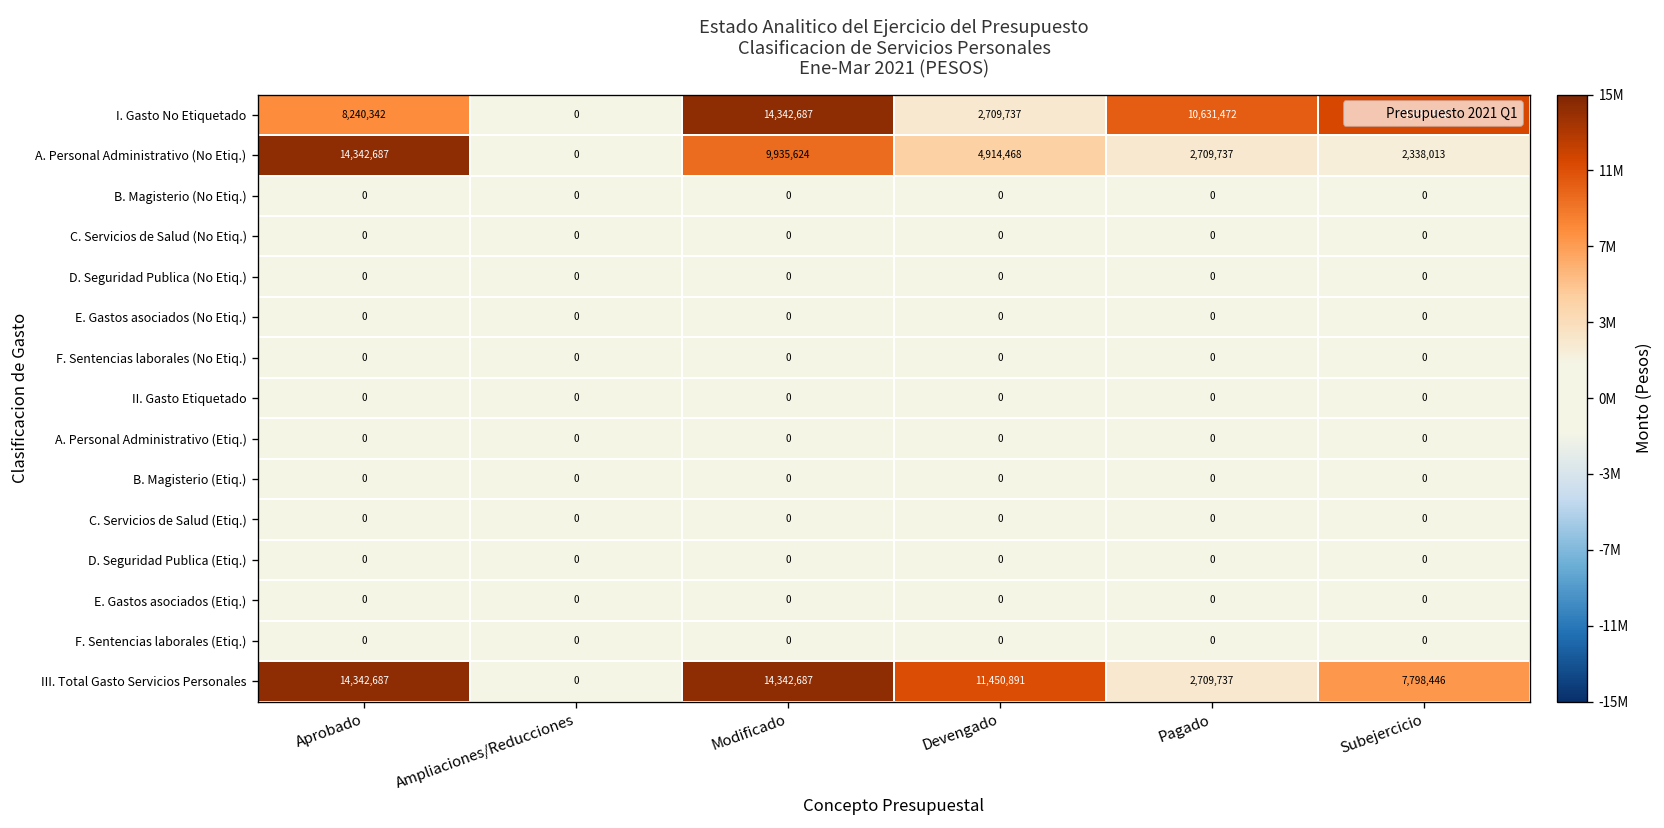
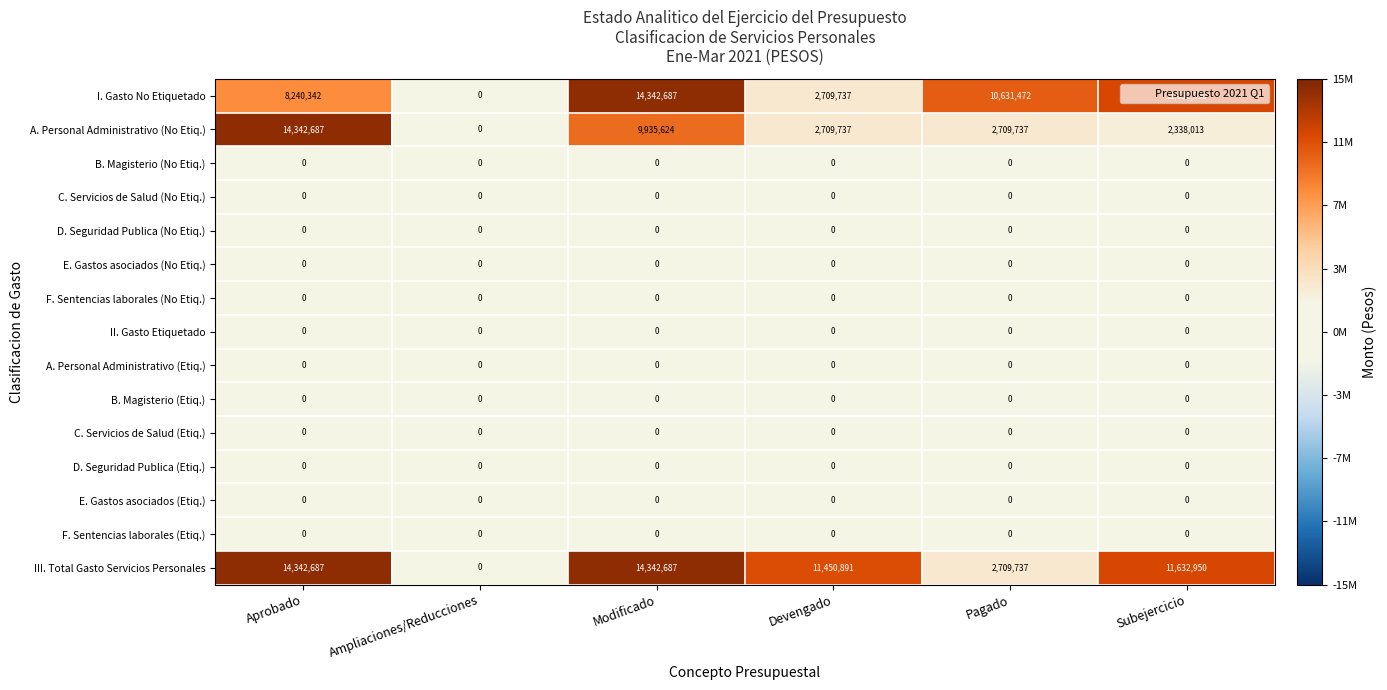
  {
    "I. Gasto No Etiquetado": {
      "Aprobado": "8,240,342",
      "Ampliaciones/Reducciones": "0",
      "Modificado": "14,342,687",
      "Devengado": "2,709,737",
      "Pagado": "10,631,472"
    },
    "A. Personal Administrativo (No Etiq.)": {
      "Aprobado": "14,342,687",
      "Ampliaciones/Reducciones": "0",
      "Modificado": "9,935,624",
-     "Devengado": "4,914,468",
+     "Devengado": "2,709,737",
      "Pagado": "2,709,737",
      "Subejercicio": "2,338,013"
    },
    "B. Magisterio (No Etiq.)": {
      "Aprobado": "0",
      "Ampliaciones/Reducciones": "0",
      "Modificado": "0",
      "Devengado": "0",
      "Pagado": "0",
      "Subejercicio": "0"
    },
    "C. Servicios de Salud (No Etiq.)": {
      "Aprobado": "0",
      "Ampliaciones/Reducciones": "0",
      "Modificado": "0",
      "Devengado": "0",
      "Pagado": "0",
      "Subejercicio": "0"
    },
    "D. Seguridad Publica (No Etiq.)": {
      "Aprobado": "0",
      "Ampliaciones/Reducciones": "0",
      "Modificado": "0",
      "Devengado": "0",
      "Pagado": "0",
      "Subejercicio": "0"
    },
    "E. Gastos asociados (No Etiq.)": {
      "Aprobado": "0",
      "Ampliaciones/Reducciones": "0",
      "Modificado": "0",
      "Devengado": "0",
      "Pagado": "0",
      "Subejercicio": "0"
    },
    "F. Sentencias laborales (No Etiq.)": {
      "Aprobado": "0",
      "Ampliaciones/Reducciones": "0",
      "Modificado": "0",
      "Devengado": "0",
      "Pagado": "0",
      "Subejercicio": "0"
    },
    "II. Gasto Etiquetado": {
      "Aprobado": "0",
      "Ampliaciones/Reducciones": "0",
      "Modificado": "0",
      "Devengado": "0",
      "Pagado": "0",
      "Subejercicio": "0"
    },
    "A. Personal Administrativo (Etiq.)": {
      "Aprobado": "0",
      "Ampliaciones/Reducciones": "0",
      "Modificado": "0",
      "Devengado": "0",
      "Pagado": "0",
      "Subejercicio": "0"
    },
    "B. Magisterio (Etiq.)": {
      "Aprobado": "0",
      "Ampliaciones/Reducciones": "0",
      "Modificado": "0",
      "Devengado": "0",
      "Pagado": "0",
      "Subejercicio": "0"
    },
    "C. Servicios de Salud (Etiq.)": {
      "Aprobado": "0",
      "Ampliaciones/Reducciones": "0",
      "Modificado": "0",
      "Devengado": "0",
      "Pagado": "0",
      "Subejercicio": "0"
    },
    "D. Seguridad Publica (Etiq.)": {
      "Aprobado": "0",
      "Ampliaciones/Reducciones": "0",
      "Modificado": "0",
      "Devengado": "0",
      "Pagado": "0",
      "Subejercicio": "0"
    },
    "E. Gastos asociados (Etiq.)": {
      "Aprobado": "0",
      "Ampliaciones/Reducciones": "0",
      "Modificado": "0",
      "Devengado": "0",
      "Pagado": "0",
      "Subejercicio": "0"
    },
    "F. Sentencias laborales (Etiq.)": {
      "Aprobado": "0",
      "Ampliaciones/Reducciones": "0",
      "Modificado": "0",
      "Devengado": "0",
      "Pagado": "0",
      "Subejercicio": "0"
    },
    "III. Total Gasto Servicios Personales": {
      "Aprobado": "14,342,687",
      "Ampliaciones/Reducciones": "0",
      "Modificado": "14,342,687",
      "Devengado": "11,450,891",
      "Pagado": "2,709,737",
-     "Subejercicio": "7,798,446"
+     "Subejercicio": "11,632,950"
    }
  }
